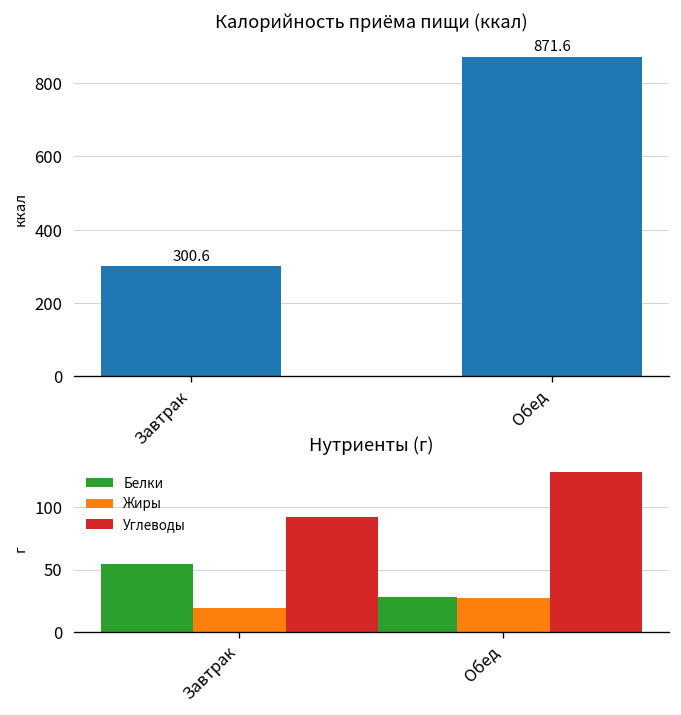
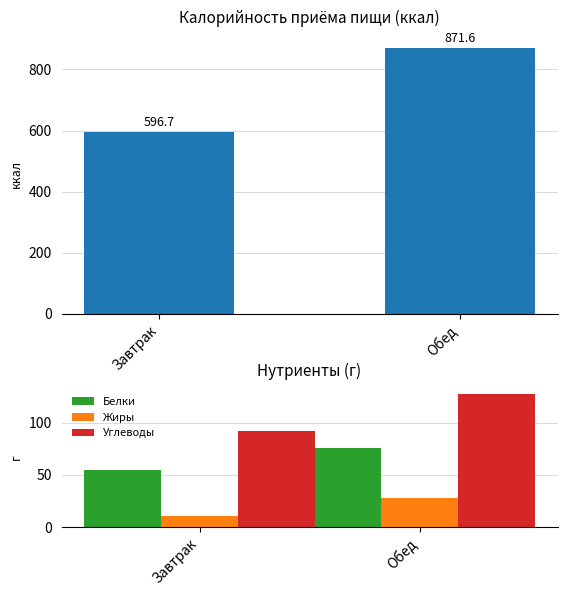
  {
    "Калорийность приёма пищи (ккал)": {
-     "Завтрак": 300.6,
+     "Завтрак": 596.7,
      "Обед": 871.6
    },
    "Нутриенты (г)": {
      "Белки": {
        "Завтрак": 54,
-       "Обед": 28
+       "Обед": 76
      },
      "Жиры": {
-       "Завтрак": 19,
+       "Завтрак": 11,
        "Обед": 28
      },
      "Углеводы": {
        "Завтрак": 92,
        "Обед": 127
      }
    }
  }
